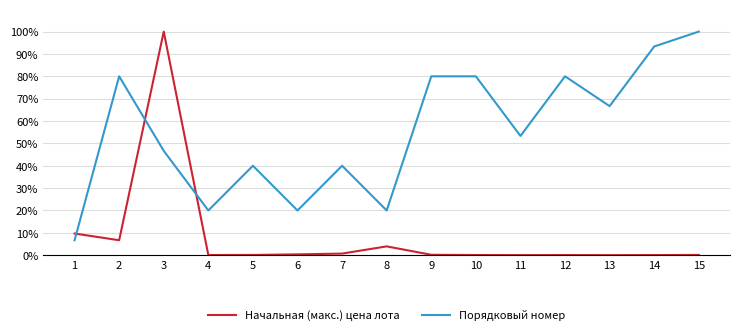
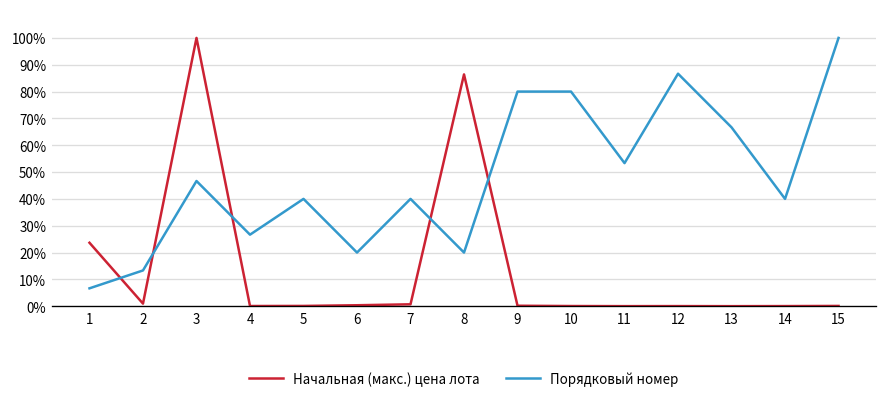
  {
    "Начальная (макс.) цена лота": {
-     "1": "10%",
-     "2": "7%",
+     "1": "24%",
+     "2": "1%",
      "3": "100%",
      "4": "0%",
      "5": "0%",
      "6": "0%",
      "7": "1%",
-     "8": "4%",
+     "8": "86%",
      "9": "0%",
      "10": "0%",
      "11": "0%",
      "12": "0%",
      "13": "0%",
      "14": "0%",
      "15": "0%"
    },
    "Порядковый номер": {
      "1": "7%",
-     "2": "80%",
+     "2": "13%",
      "3": "47%",
-     "4": "20%",
+     "4": "27%",
      "5": "40%",
      "6": "20%",
      "7": "40%",
      "8": "20%",
      "9": "80%",
      "10": "80%",
      "11": "53%",
-     "12": "80%",
+     "12": "87%",
      "13": "67%",
-     "14": "93%",
+     "14": "40%",
      "15": "100%"
    }
  }
